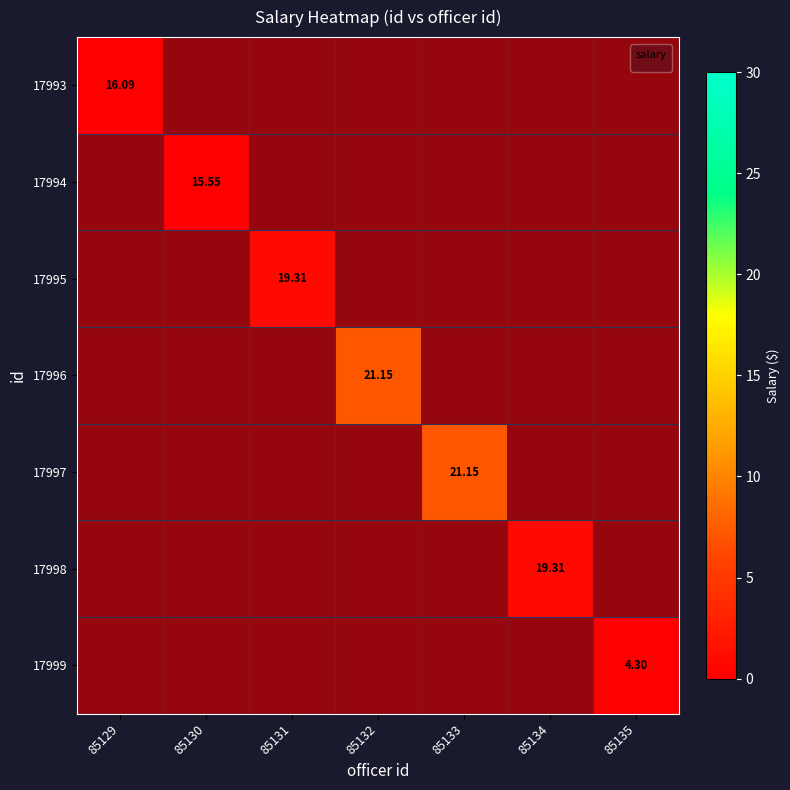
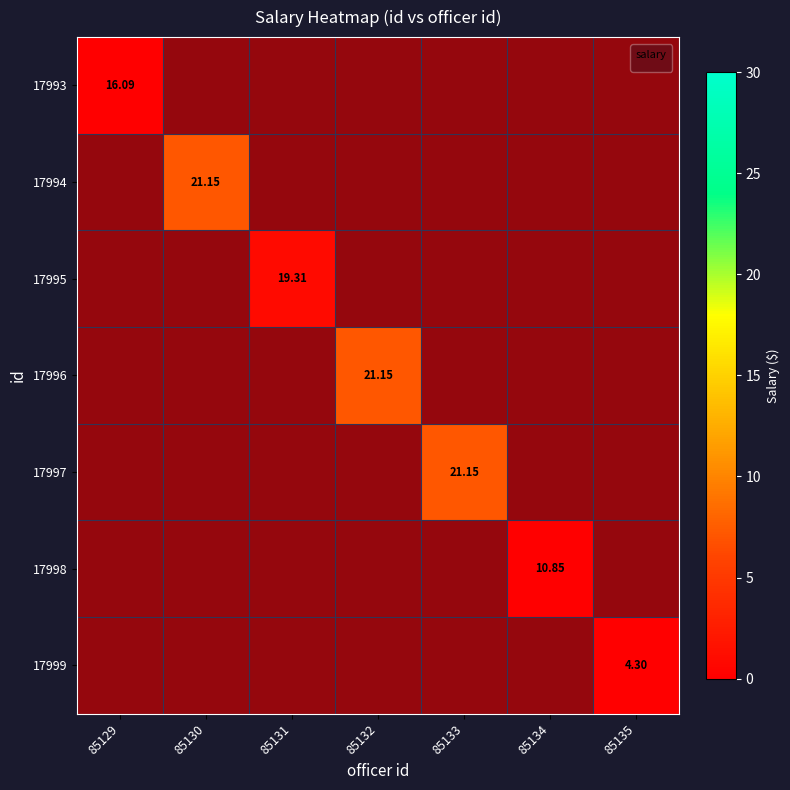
  {
    "17993": {
      "85129": 16.09
    },
    "17994": {
-     "85130": 15.55
+     "85130": 21.15
    },
    "17995": {
      "85131": 19.31
    },
    "17996": {
      "85132": 21.15
    },
    "17997": {
      "85133": 21.15
    },
    "17998": {
-     "85134": 19.31
+     "85134": 10.85
    },
    "17999": {
      "85135": 4.30
    }
  }
